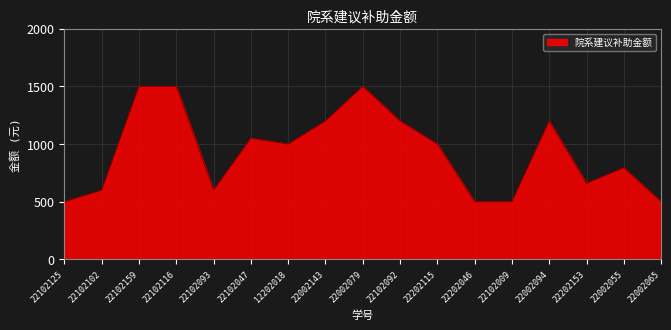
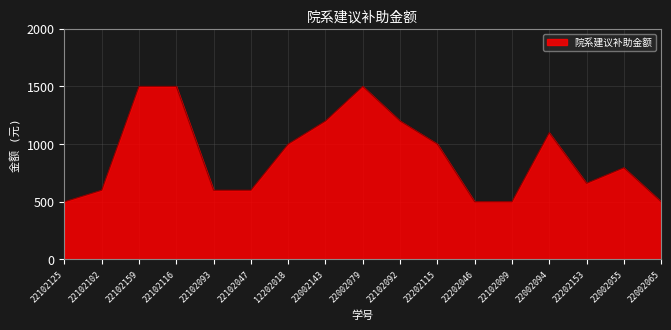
  {
    "22102125": 500,
    "22102102": 600,
    "22102159": 1500,
    "22102116": 1500,
    "22102093": 600,
-   "22102047": 1050,
+   "22102047": 600,
    "12202018": 1000,
    "22002143": 1200,
    "22002079": 1500,
    "22102092": 1200,
    "22202115": 1000,
    "22202046": 500,
    "22102009": 500,
-   "22002094": 1200,
+   "22002094": 1100,
    "22202153": 660,
    "22002055": 800,
    "22002065": 500
  }
